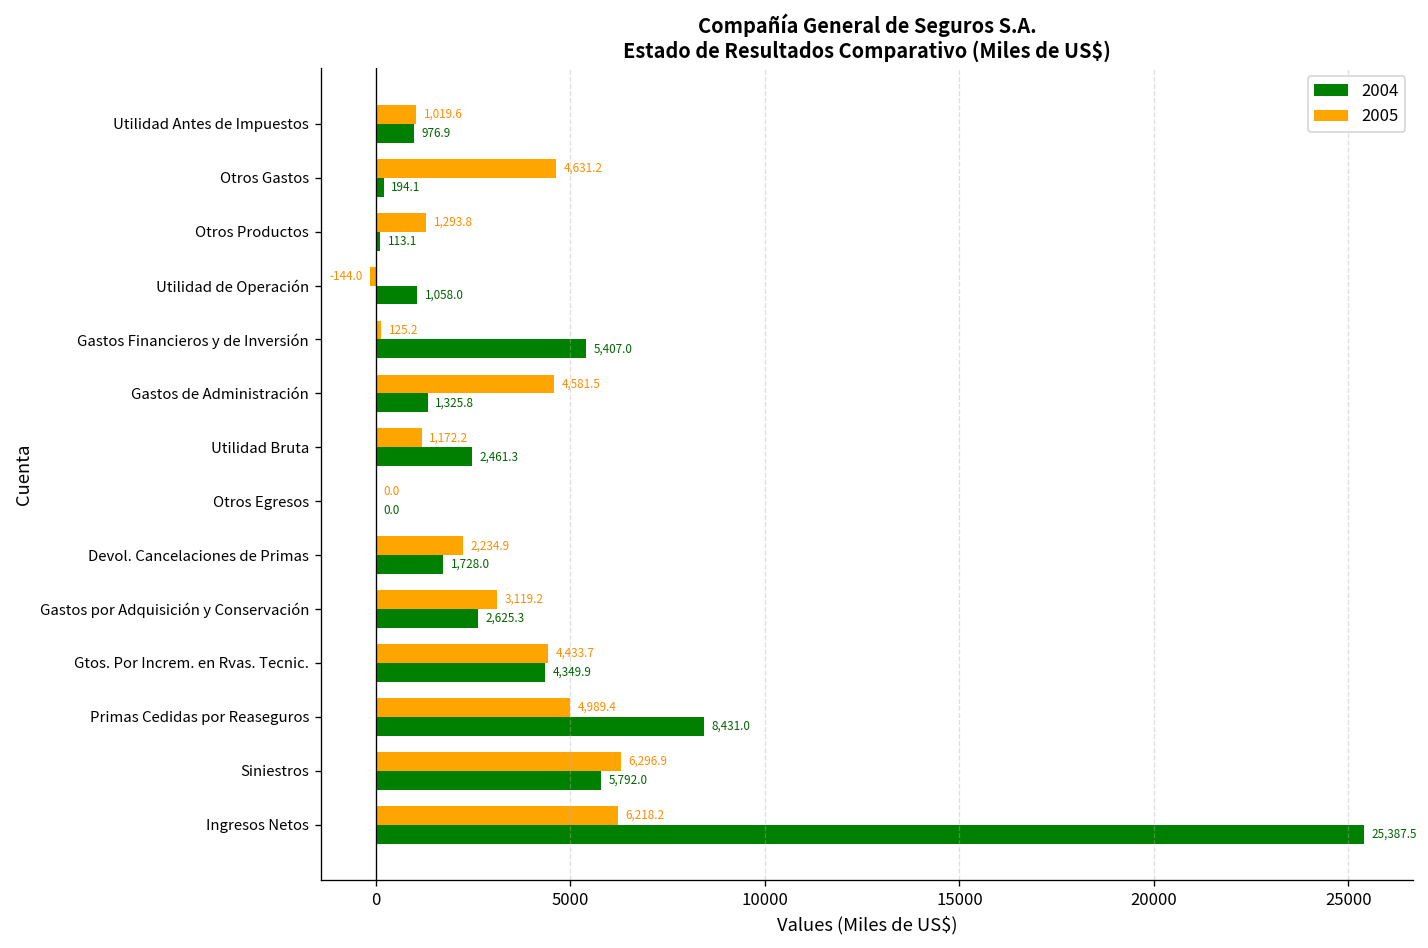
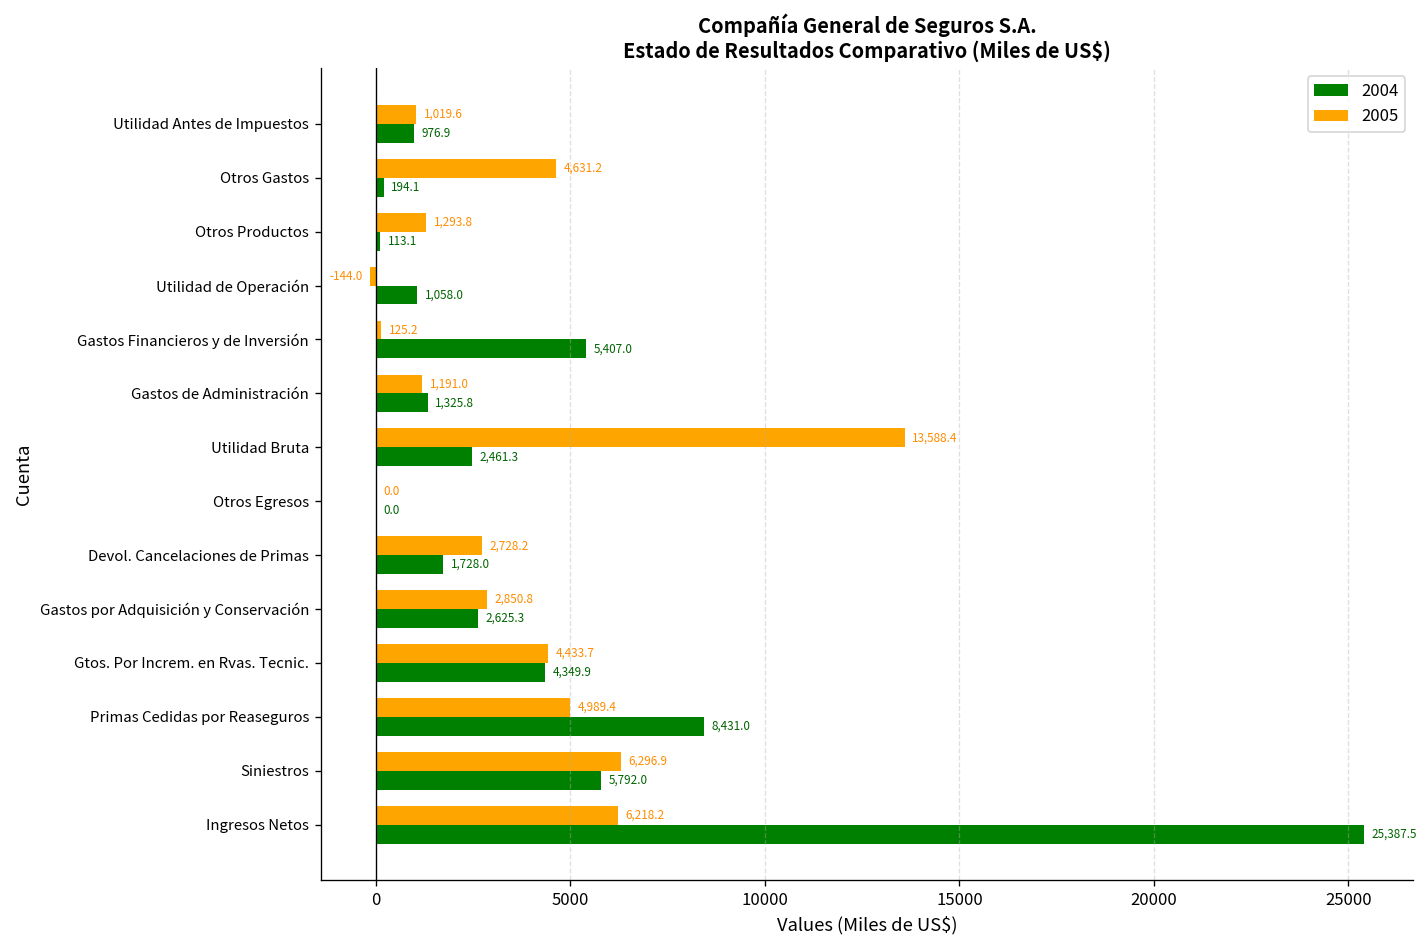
  {
    "2004": {
      "Utilidad Antes de Impuestos": "976.9",
      "Otros Gastos": "194.1",
      "Otros Productos": "113.1",
      "Utilidad de Operación": "1,058.0",
      "Gastos Financieros y de Inversión": "5,407.0",
      "Gastos de Administración": "1,325.8",
      "Utilidad Bruta": "2,461.3",
      "Otros Egresos": "0.0",
      "Devol. Cancelaciones de Primas": "1,728.0",
      "Gastos por Adquisición y Conservación": "2,625.3",
      "Gtos. Por Increm. en Rvas. Tecnic.": "4,349.9",
      "Primas Cedidas por Reaseguros": "8,431.0",
      "Siniestros": "5,792.0",
      "Ingresos Netos": "25,387.5"
    },
    "2005": {
      "Utilidad Antes de Impuestos": "1,019.6",
      "Otros Gastos": "4,631.2",
      "Otros Productos": "1,293.8",
      "Utilidad de Operación": "-144.0",
      "Gastos Financieros y de Inversión": "125.2",
-     "Gastos de Administración": "4,581.5",
-     "Utilidad Bruta": "1,172.2",
+     "Gastos de Administración": "1,191.0",
+     "Utilidad Bruta": "13,588.4",
      "Otros Egresos": "0.0",
-     "Devol. Cancelaciones de Primas": "2,234.9",
-     "Gastos por Adquisición y Conservación": "3,119.2",
+     "Devol. Cancelaciones de Primas": "2,728.2",
+     "Gastos por Adquisición y Conservación": "2,850.8",
      "Gtos. Por Increm. en Rvas. Tecnic.": "4,433.7",
      "Primas Cedidas por Reaseguros": "4,989.4",
      "Siniestros": "6,296.9",
      "Ingresos Netos": "6,218.2"
    }
  }
